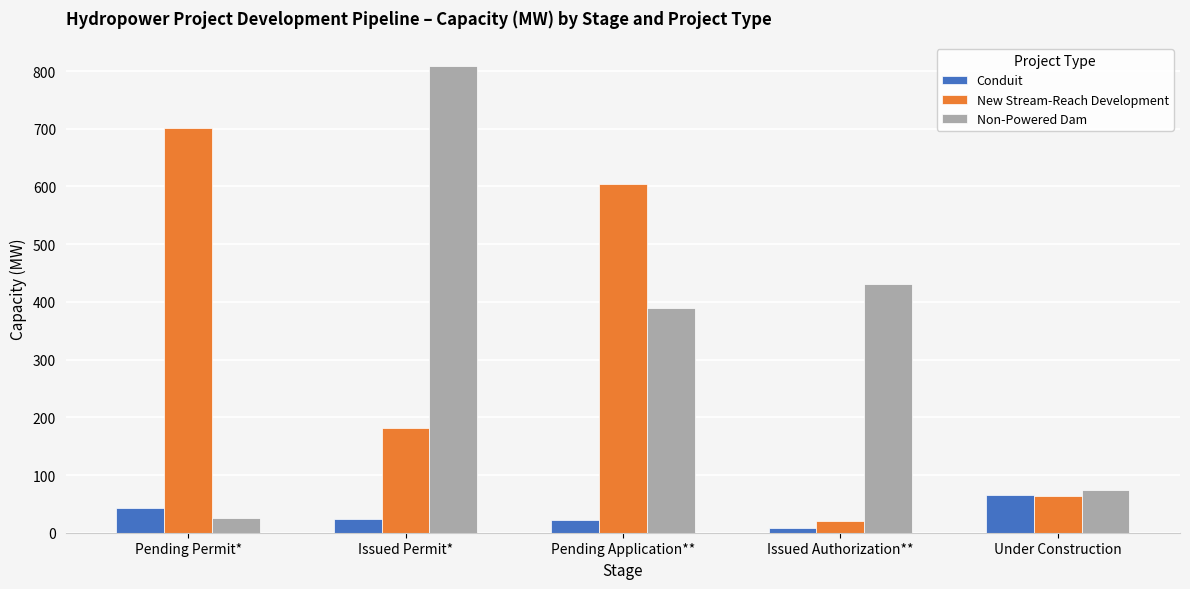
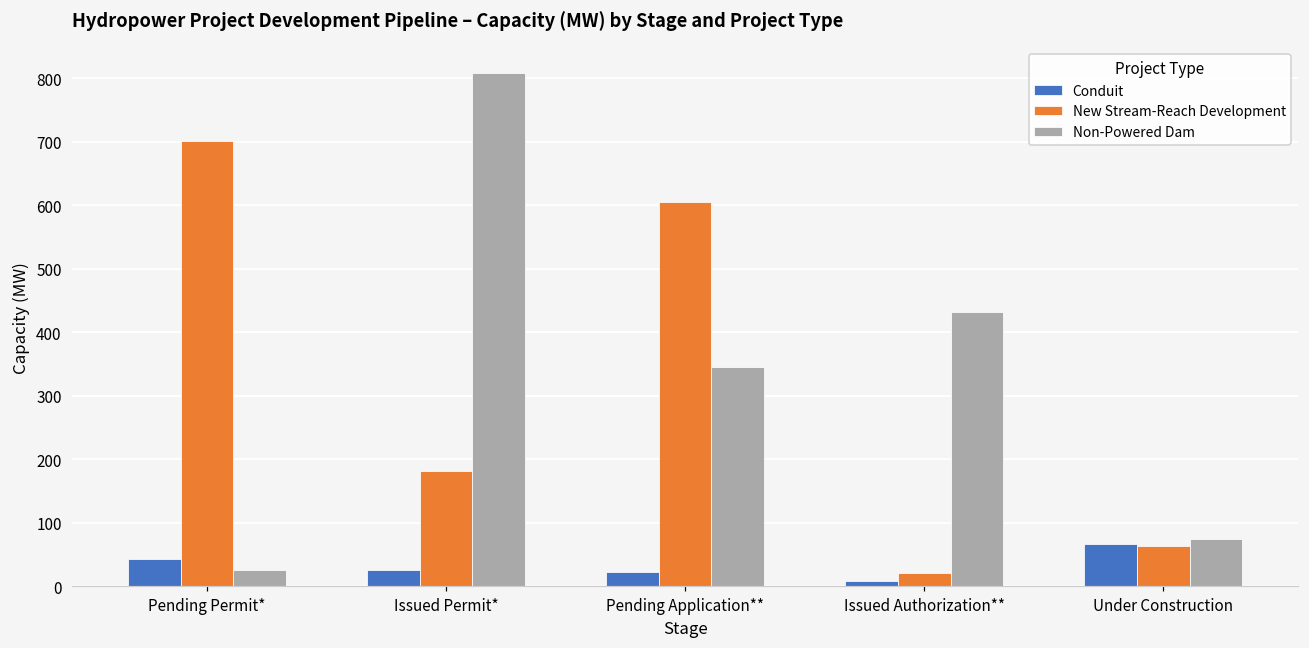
  {
    "Conduit": {
      "Pending Permit*": 40,
      "Issued Permit*": 20,
      "Pending Application**": 20,
      "Issued Authorization**": 10,
      "Under Construction": 70
    },
    "New Stream-Reach Development": {
      "Pending Permit*": 700,
      "Issued Permit*": 180,
      "Pending Application**": 610,
      "Issued Authorization**": 20,
      "Under Construction": 60
    },
    "Non-Powered Dam": {
      "Pending Permit*": 30,
      "Issued Permit*": 810,
-     "Pending Application**": 390,
+     "Pending Application**": 350,
      "Issued Authorization**": 430,
      "Under Construction": 70
    }
  }
